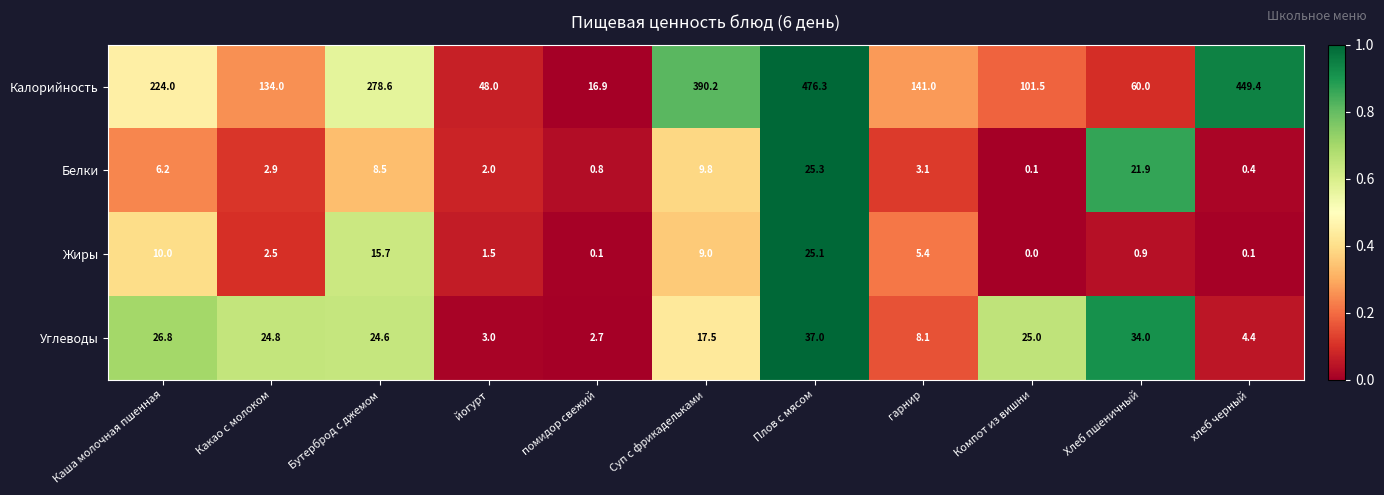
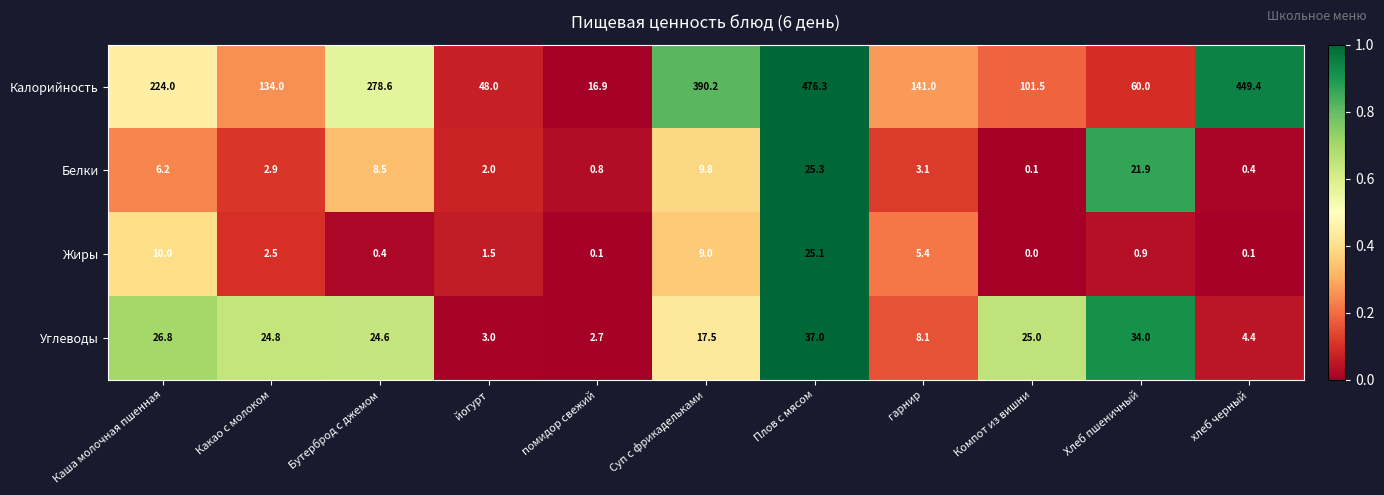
  {
    "Калорийность": {
      "Каша молочная пшенная": 224.0,
      "Какао с молоком": 134.0,
      "Бутерброд с джемом": 278.6,
      "йогурт": 48.0,
      "помидор свежий": 16.9,
      "Суп с фрикадельками": 390.2,
      "Плов с мясом": 476.3,
      "гарнир": 141.0,
      "Компот из вишни": 101.5,
      "Хлеб пшеничный": 60.0,
      "хлеб черный": 449.4
    },
    "Белки": {
      "Каша молочная пшенная": 6.2,
      "Какао с молоком": 2.9,
      "Бутерброд с джемом": 8.5,
      "йогурт": 2.0,
      "помидор свежий": 0.8,
      "Суп с фрикадельками": 9.8,
      "Плов с мясом": 25.3,
      "гарнир": 3.1,
      "Компот из вишни": 0.1,
      "Хлеб пшеничный": 21.9,
      "хлеб черный": 0.4
    },
    "Жиры": {
      "Каша молочная пшенная": 10.0,
      "Какао с молоком": 2.5,
-     "Бутерброд с джемом": 15.7,
+     "Бутерброд с джемом": 0.4,
      "йогурт": 1.5,
      "помидор свежий": 0.1,
      "Суп с фрикадельками": 9.0,
      "Плов с мясом": 25.1,
      "гарнир": 5.4,
      "Компот из вишни": 0.0,
      "Хлеб пшеничный": 0.9,
      "хлеб черный": 0.1
    },
    "Углеводы": {
      "Каша молочная пшенная": 26.8,
      "Какао с молоком": 24.8,
      "Бутерброд с джемом": 24.6,
      "йогурт": 3.0,
      "помидор свежий": 2.7,
      "Суп с фрикадельками": 17.5,
      "Плов с мясом": 37.0,
      "гарнир": 8.1,
      "Компот из вишни": 25.0,
      "Хлеб пшеничный": 34.0,
      "хлеб черный": 4.4
    }
  }
